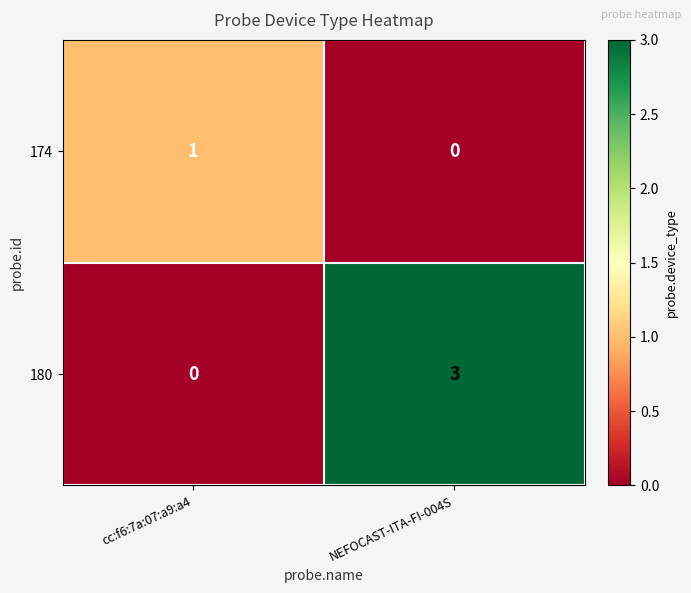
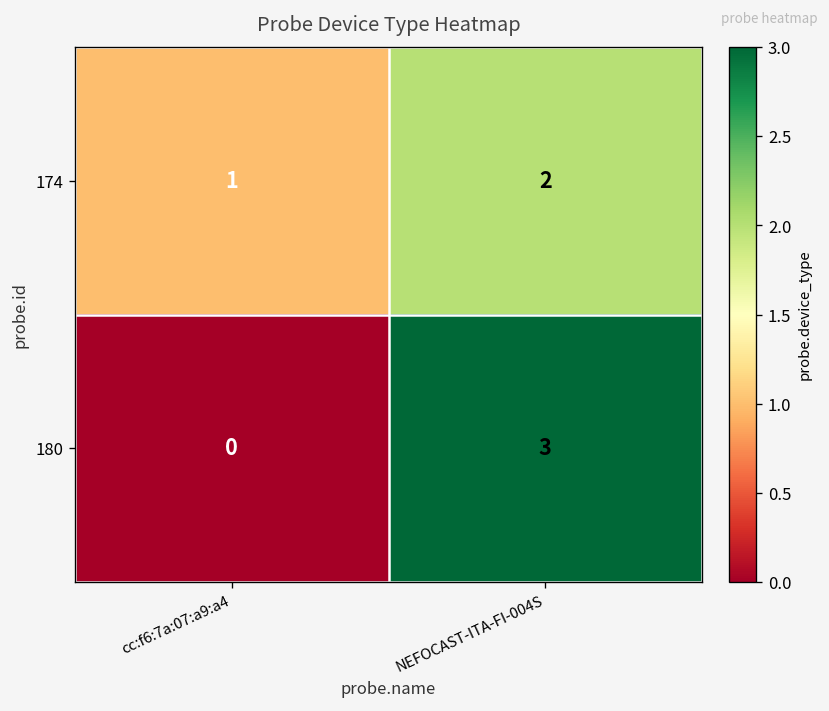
  {
    "174": {
      "cc:f6:7a:07:a9:a4": 1,
-     "NEFOCAST-ITA-FI-004S": 0
+     "NEFOCAST-ITA-FI-004S": 2
    },
    "180": {
      "cc:f6:7a:07:a9:a4": 0,
      "NEFOCAST-ITA-FI-004S": 3
    }
  }
